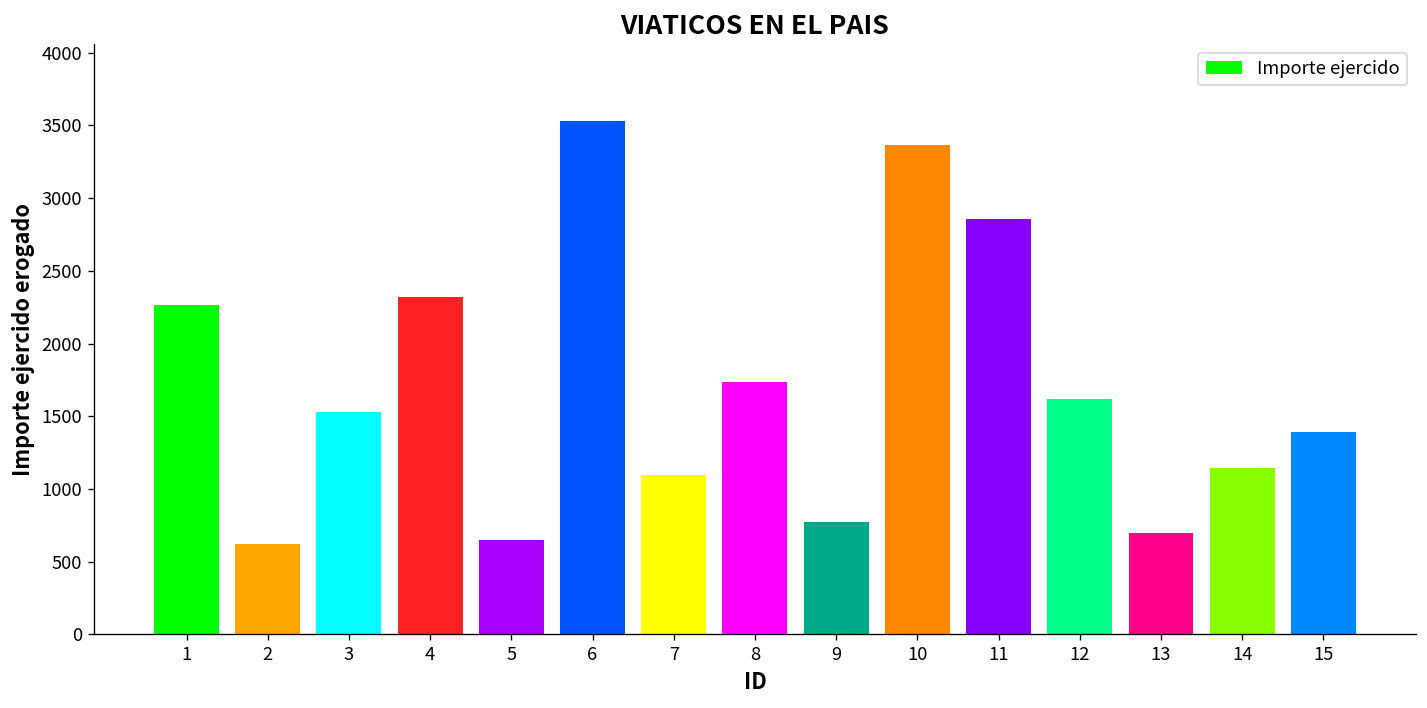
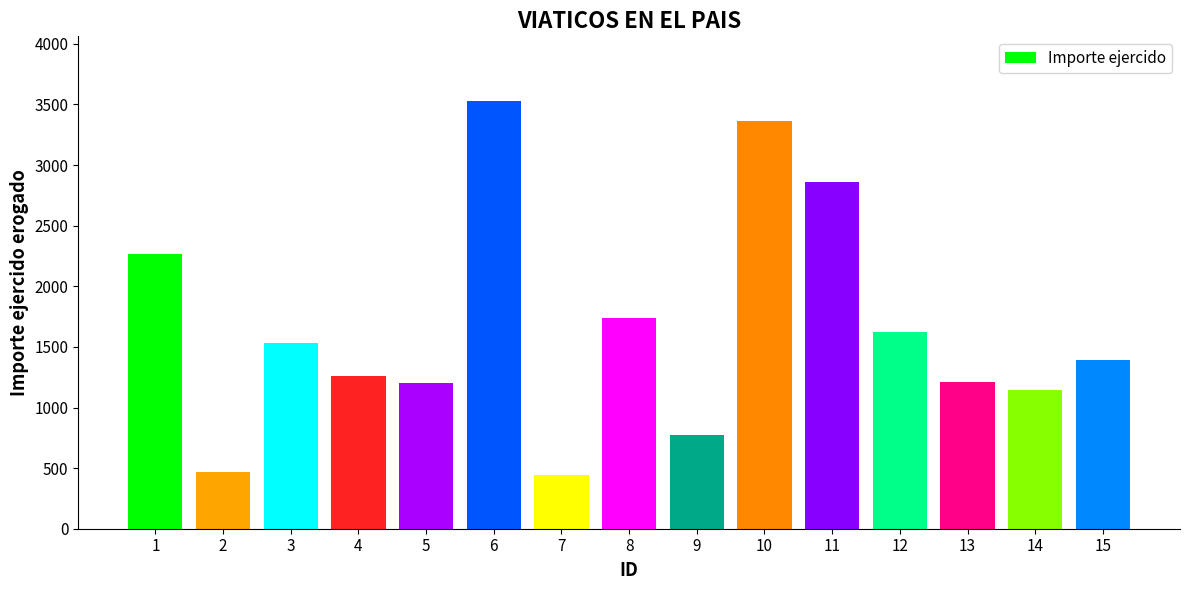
  {
    "1": 2260,
-   "2": 630,
+   "2": 470,
    "3": 1530,
-   "4": 2320,
-   "5": 650,
+   "4": 1260,
+   "5": 1210,
    "6": 3530,
-   "7": 1090,
+   "7": 440,
    "8": 1740,
    "9": 780,
    "10": 3370,
    "11": 2860,
    "12": 1620,
-   "13": 700,
+   "13": 1210,
    "14": 1140,
    "15": 1390
  }
